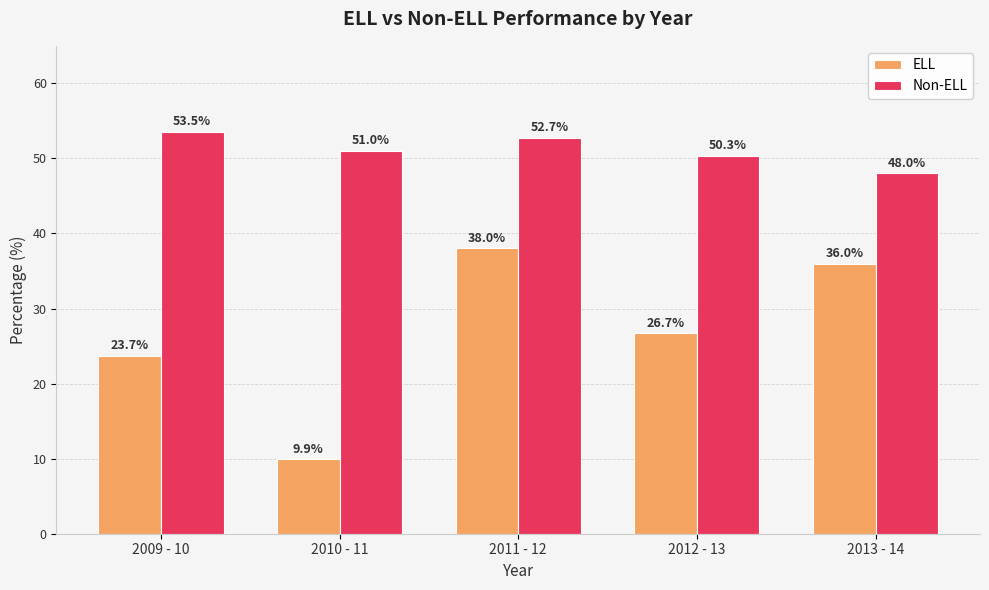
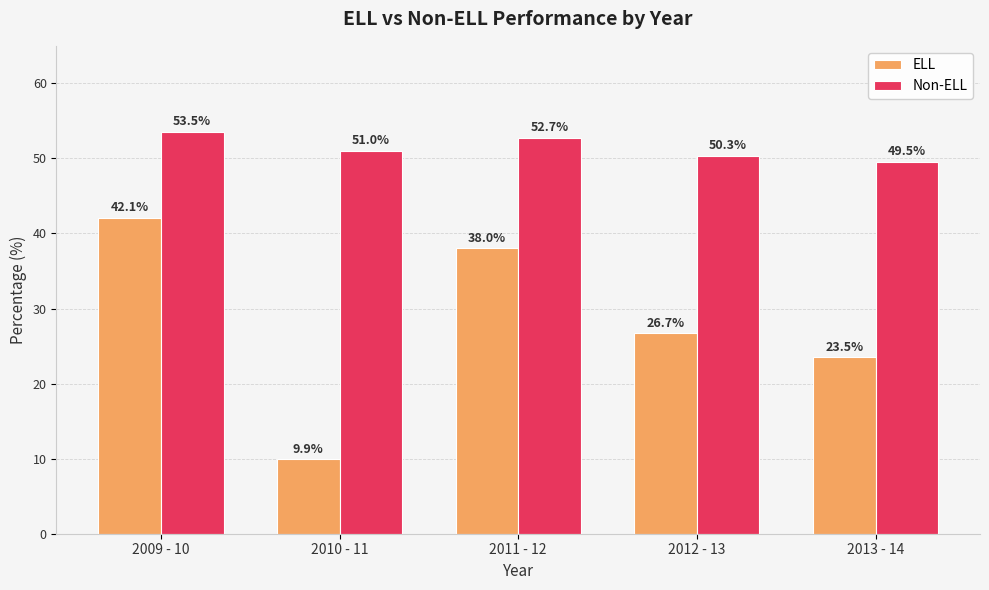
  {
    "ELL": {
-     "2009 - 10": "23.7%",
+     "2009 - 10": "42.1%",
      "2010 - 11": "9.9%",
      "2011 - 12": "38.0%",
      "2012 - 13": "26.7%",
-     "2013 - 14": "36.0%"
+     "2013 - 14": "23.5%"
    },
    "Non-ELL": {
      "2009 - 10": "53.5%",
      "2010 - 11": "51.0%",
      "2011 - 12": "52.7%",
      "2012 - 13": "50.3%",
-     "2013 - 14": "48.0%"
+     "2013 - 14": "49.5%"
    }
  }
